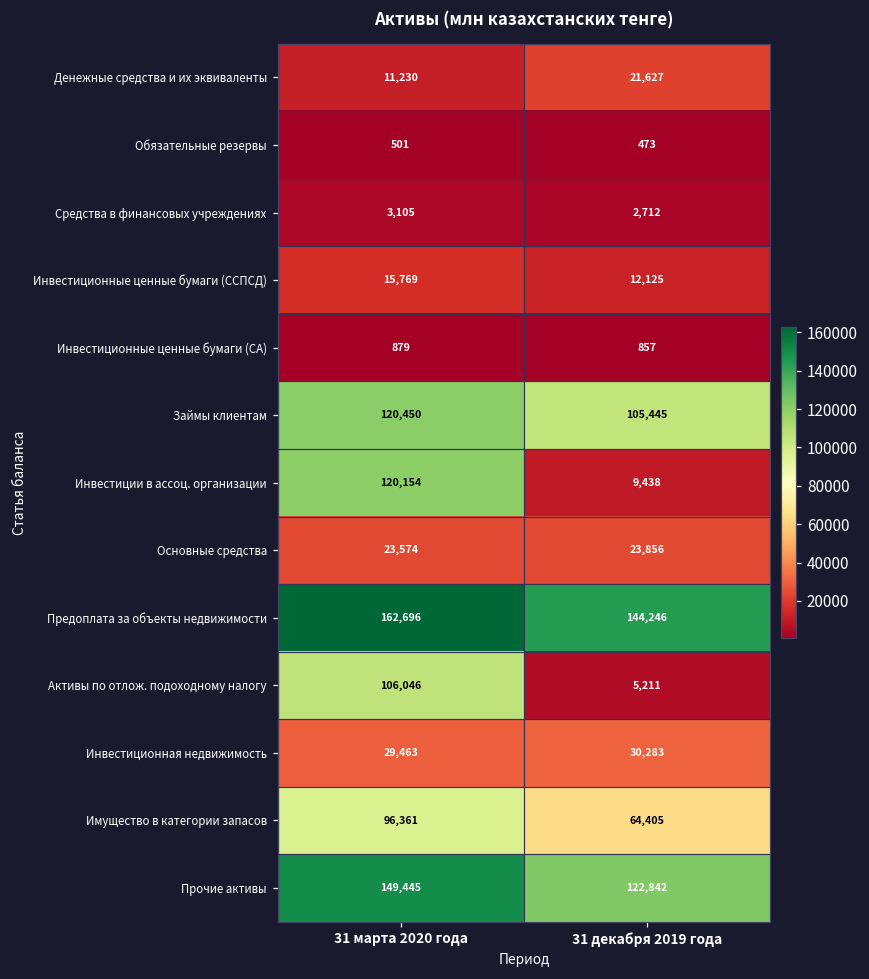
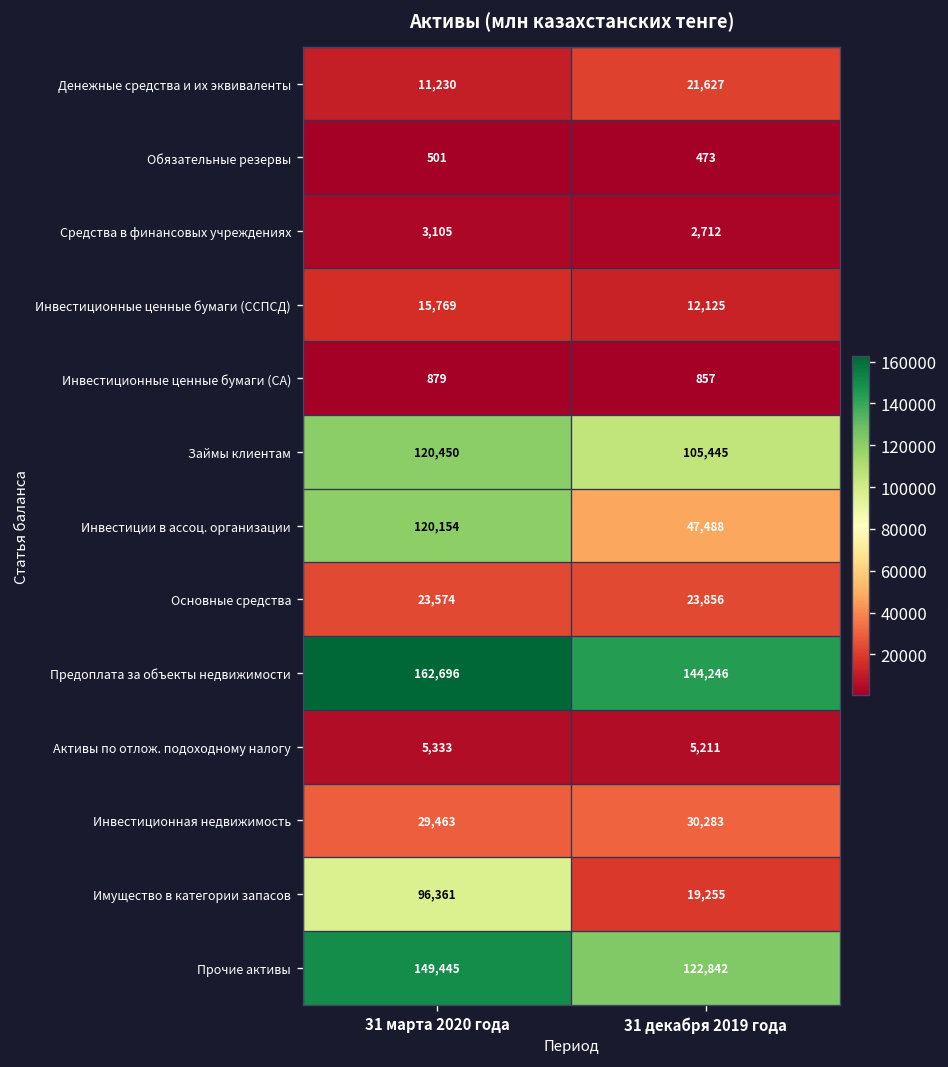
  {
    "Денежные средства и их эквиваленты": {
      "31 марта 2020 года": "11,230",
      "31 декабря 2019 года": "21,627"
    },
    "Обязательные резервы": {
      "31 марта 2020 года": "501",
      "31 декабря 2019 года": "473"
    },
    "Средства в финансовых учреждениях": {
      "31 марта 2020 года": "3,105",
      "31 декабря 2019 года": "2,712"
    },
    "Инвестиционные ценные бумаги (ССПСД)": {
      "31 марта 2020 года": "15,769",
      "31 декабря 2019 года": "12,125"
    },
    "Инвестиционные ценные бумаги (СА)": {
      "31 марта 2020 года": "879",
      "31 декабря 2019 года": "857"
    },
    "Займы клиентам": {
      "31 марта 2020 года": "120,450",
      "31 декабря 2019 года": "105,445"
    },
    "Инвестиции в ассоц. организации": {
      "31 марта 2020 года": "120,154",
-     "31 декабря 2019 года": "9,438"
+     "31 декабря 2019 года": "47,488"
    },
    "Основные средства": {
      "31 марта 2020 года": "23,574",
      "31 декабря 2019 года": "23,856"
    },
    "Предоплата за объекты недвижимости": {
      "31 марта 2020 года": "162,696",
      "31 декабря 2019 года": "144,246"
    },
    "Активы по отлож. подоходному налогу": {
-     "31 марта 2020 года": "106,046",
+     "31 марта 2020 года": "5,333",
      "31 декабря 2019 года": "5,211"
    },
    "Инвестиционная недвижимость": {
      "31 марта 2020 года": "29,463",
      "31 декабря 2019 года": "30,283"
    },
    "Имущество в категории запасов": {
      "31 марта 2020 года": "96,361",
-     "31 декабря 2019 года": "64,405"
+     "31 декабря 2019 года": "19,255"
    },
    "Прочие активы": {
      "31 марта 2020 года": "149,445",
      "31 декабря 2019 года": "122,842"
    }
  }
